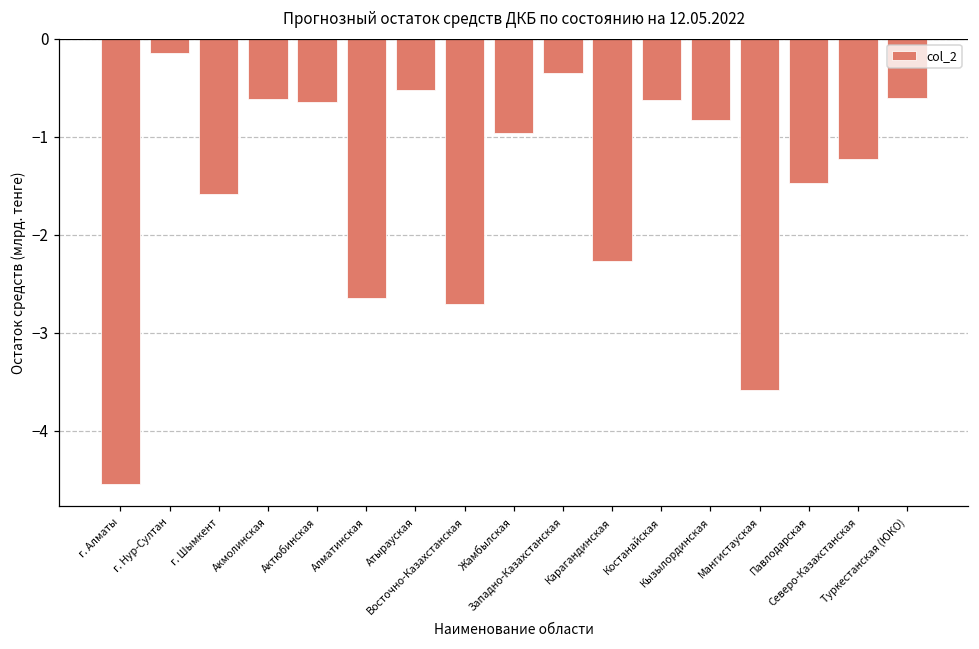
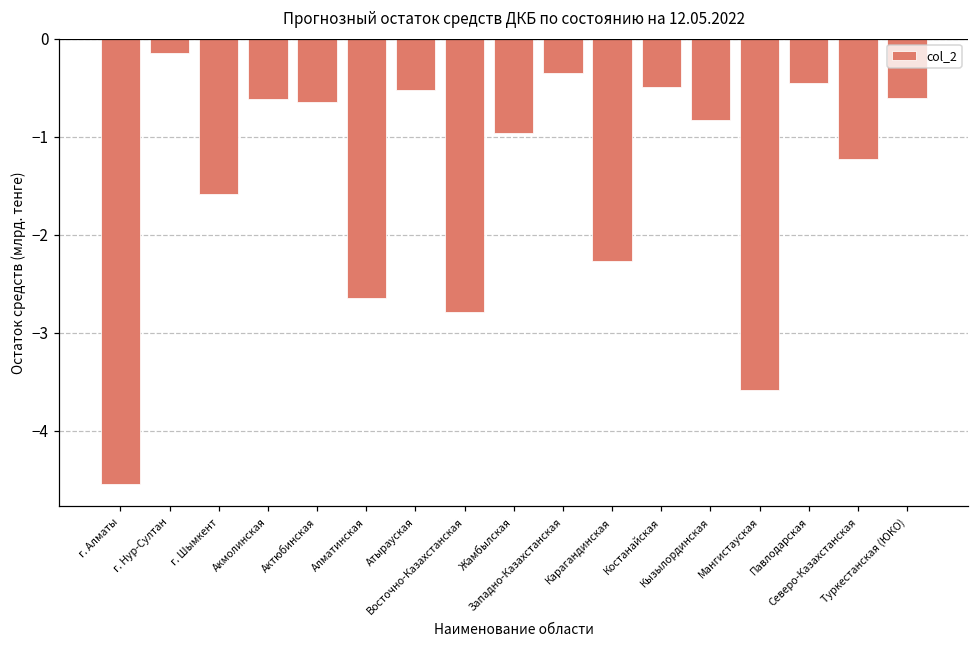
  {
    "г. Алматы": -4.5,
    "г. Нур-Султан": -0.1,
    "г. Шымкент": -1.6,
    "Акмолинская": -0.6,
    "Актюбинская": -0.6,
    "Алматинская": -2.6,
    "Атырауская": -0.5,
-   "Восточно-Казахстанская": -2.7,
+   "Восточно-Казахстанская": -2.8,
    "Жамбылская": -1.0,
    "Западно-Казахстанская": -0.3,
    "Карагандинская": -2.3,
-   "Костанайская": -0.6,
+   "Костанайская": -0.5,
    "Кызылординская": -0.8,
    "Мангистауская": -3.6,
-   "Павлодарская": -1.5,
+   "Павлодарская": -0.5,
    "Северо-Казахстанская": -1.2,
    "Туркестанская (ЮКО)": -0.6
  }
